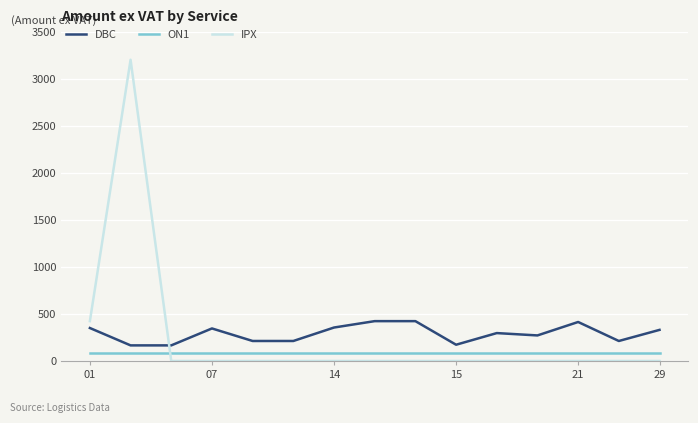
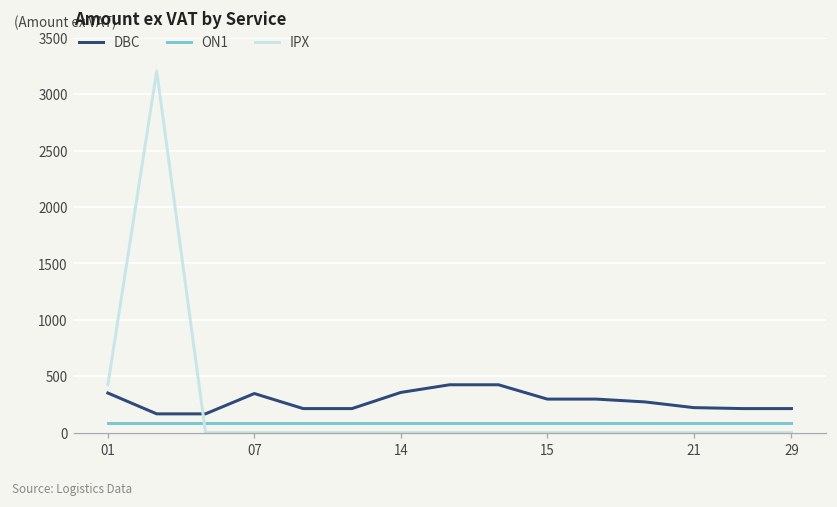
  {
    "DBC": {
      "01": 400,
      "07": 300,
      "14": 400,
-     "15": 200,
-     "21": 400,
-     "29": 300
+     "15": 300,
+     "21": 200,
+     "29": 200
    },
    "ON1": {
      "01": 100,
      "07": 100,
      "14": 100,
      "15": 100,
      "21": 100,
      "29": 100
    },
    "IPX": {
      "01": 400,
      "07": 0,
      "14": 0,
      "15": 0,
      "21": 0,
      "29": 0
    }
  }
